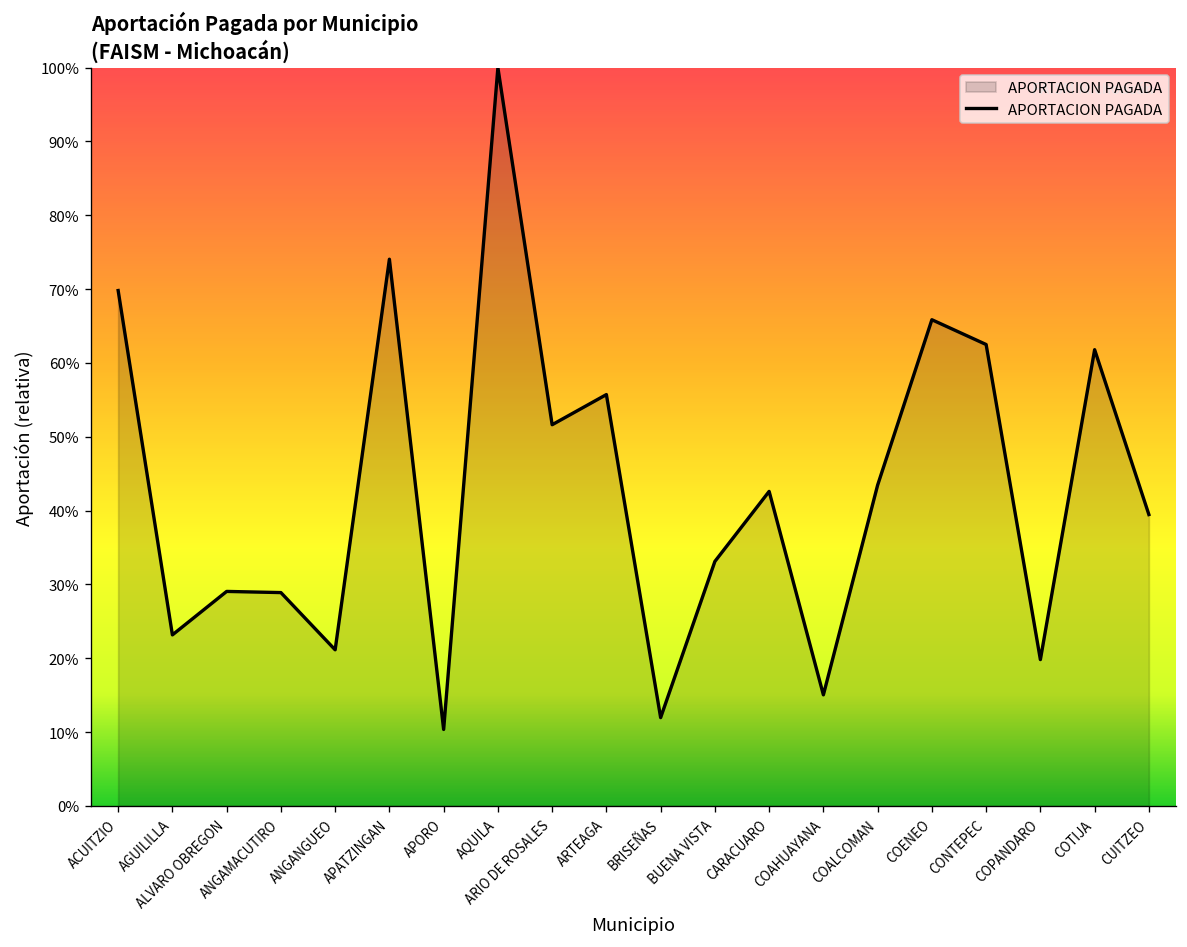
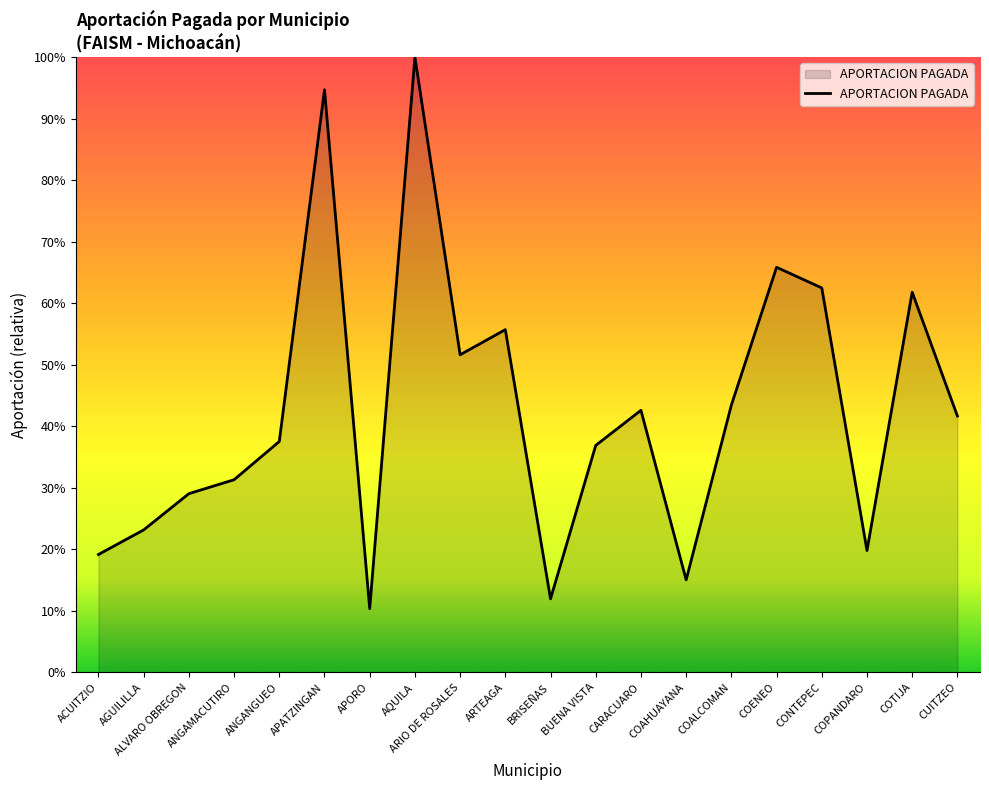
  {
-   "ACUITZIO": "70%",
+   "ACUITZIO": "19%",
    "AGUILILLA": "23%",
    "ALVARO OBREGON": "29%",
-   "ANGAMACUTIRO": "29%",
-   "ANGANGUEO": "21%",
-   "APATZINGAN": "74%",
+   "ANGAMACUTIRO": "31%",
+   "ANGANGUEO": "38%",
+   "APATZINGAN": "95%",
    "APORO": "10%",
    "AQUILA": "100%",
    "ARIO DE ROSALES": "52%",
    "ARTEAGA": "56%",
    "BRISEÑAS": "12%",
-   "BUENA VISTA": "33%",
+   "BUENA VISTA": "37%",
    "CARACUARO": "43%",
    "COAHUAYANA": "15%",
    "COALCOMAN": "43%",
    "COENEO": "66%",
    "CONTEPEC": "62%",
    "COPANDARO": "20%",
    "COTIJA": "62%",
-   "CUITZEO": "39%"
+   "CUITZEO": "42%"
  }
